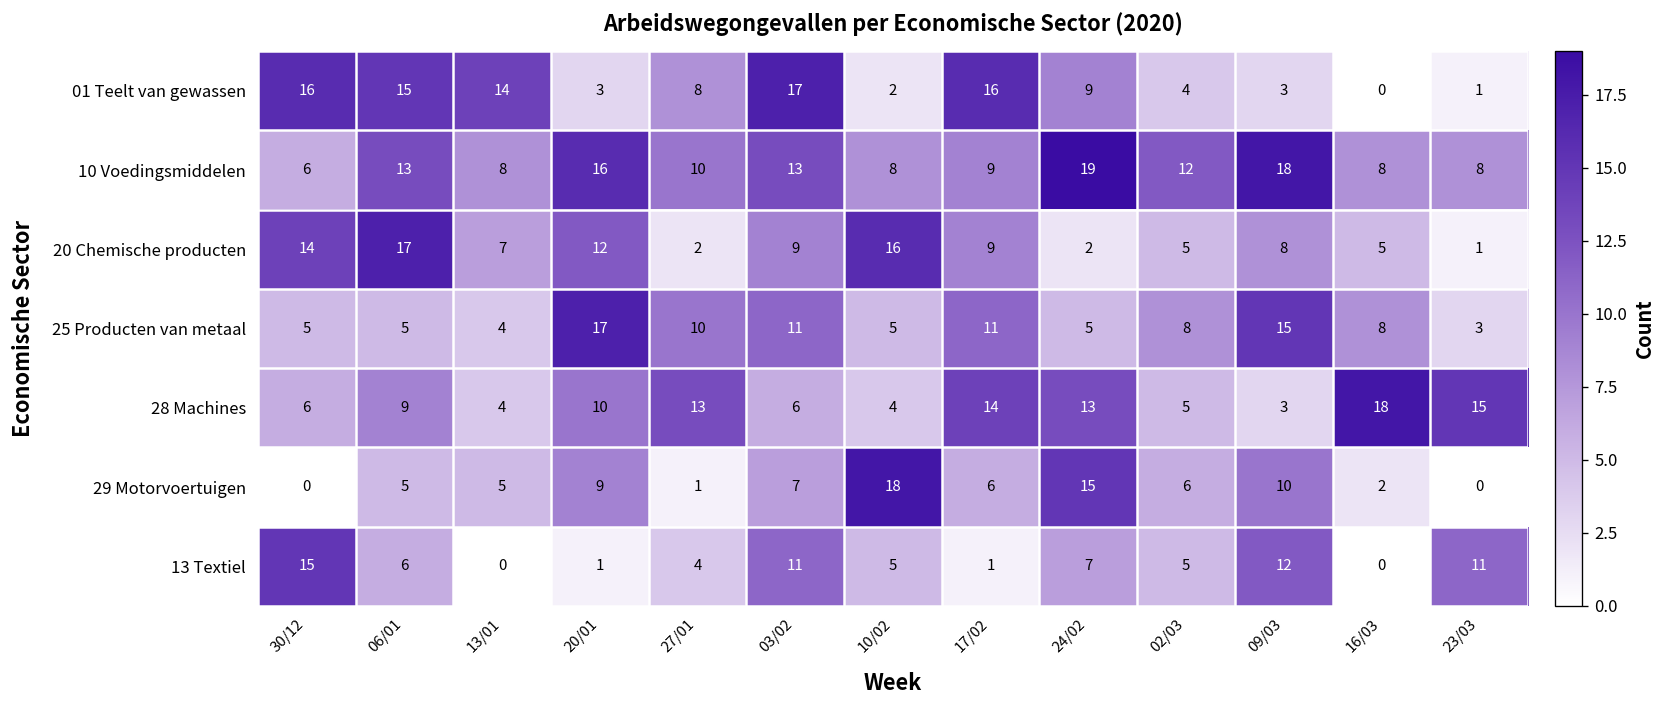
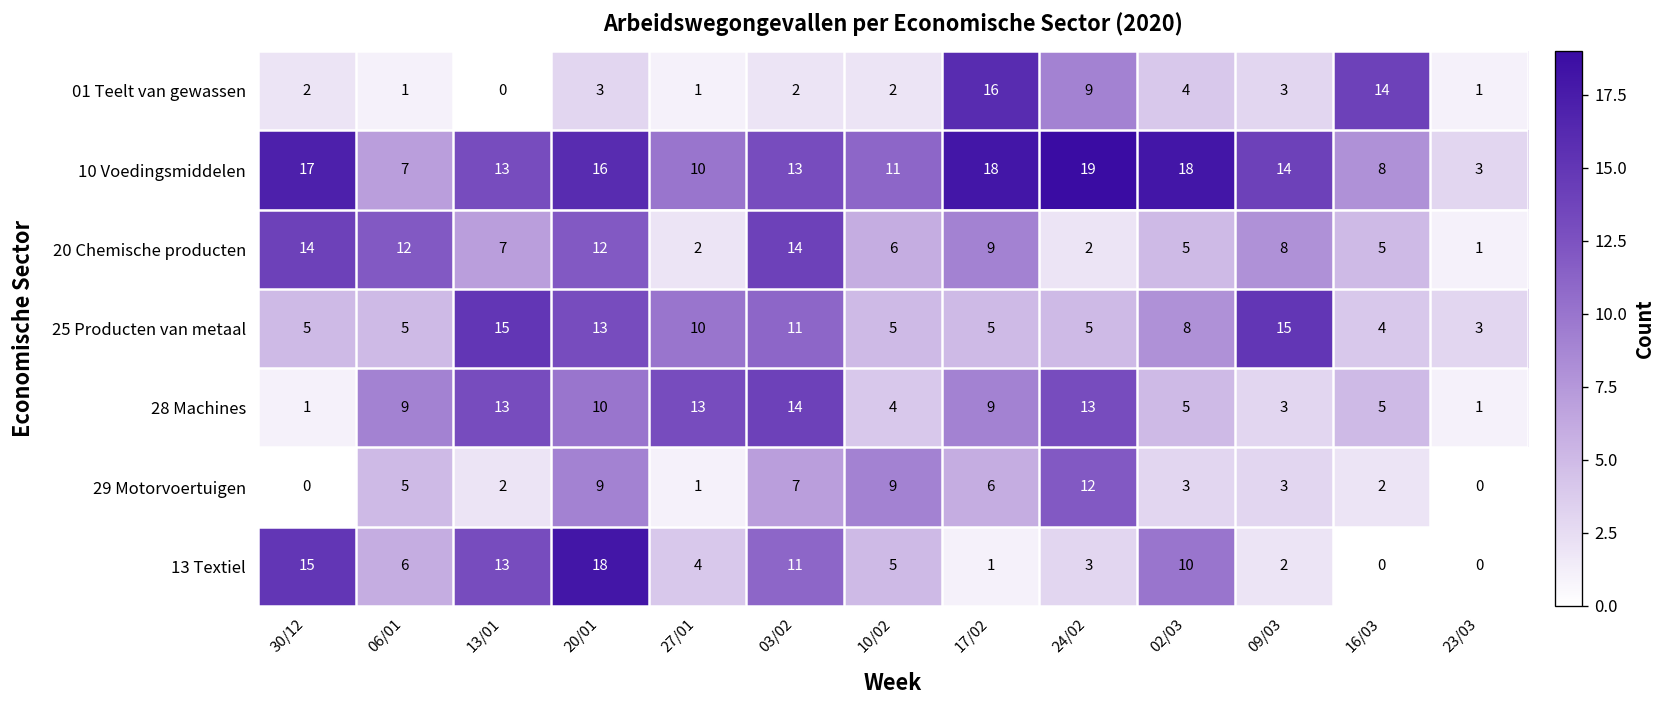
  {
    "01 Teelt van gewassen": {
-     "30/12": 16,
-     "06/01": 15,
-     "13/01": 14,
+     "30/12": 2,
+     "06/01": 1,
+     "13/01": 0,
      "20/01": 3,
-     "27/01": 8,
-     "03/02": 17,
+     "27/01": 1,
+     "03/02": 2,
      "10/02": 2,
      "17/02": 16,
      "24/02": 9,
      "02/03": 4,
      "09/03": 3,
-     "16/03": 0,
+     "16/03": 14,
      "23/03": 1
    },
    "10 Voedingsmiddelen": {
-     "30/12": 6,
-     "06/01": 13,
-     "13/01": 8,
+     "30/12": 17,
+     "06/01": 7,
+     "13/01": 13,
      "20/01": 16,
      "27/01": 10,
      "03/02": 13,
-     "10/02": 8,
-     "17/02": 9,
+     "10/02": 11,
+     "17/02": 18,
      "24/02": 19,
-     "02/03": 12,
-     "09/03": 18,
+     "02/03": 18,
+     "09/03": 14,
      "16/03": 8,
-     "23/03": 8
+     "23/03": 3
    },
    "20 Chemische producten": {
      "30/12": 14,
-     "06/01": 17,
+     "06/01": 12,
      "13/01": 7,
      "20/01": 12,
      "27/01": 2,
-     "03/02": 9,
-     "10/02": 16,
+     "03/02": 14,
+     "10/02": 6,
      "17/02": 9,
      "24/02": 2,
      "02/03": 5,
      "09/03": 8,
      "16/03": 5,
      "23/03": 1
    },
    "25 Producten van metaal": {
      "30/12": 5,
      "06/01": 5,
-     "13/01": 4,
-     "20/01": 17,
+     "13/01": 15,
+     "20/01": 13,
      "27/01": 10,
      "03/02": 11,
      "10/02": 5,
-     "17/02": 11,
+     "17/02": 5,
      "24/02": 5,
      "02/03": 8,
      "09/03": 15,
-     "16/03": 8,
+     "16/03": 4,
      "23/03": 3
    },
    "28 Machines": {
-     "30/12": 6,
+     "30/12": 1,
      "06/01": 9,
-     "13/01": 4,
+     "13/01": 13,
      "20/01": 10,
      "27/01": 13,
-     "03/02": 6,
+     "03/02": 14,
      "10/02": 4,
-     "17/02": 14,
+     "17/02": 9,
      "24/02": 13,
      "02/03": 5,
      "09/03": 3,
-     "16/03": 18,
-     "23/03": 15
+     "16/03": 5,
+     "23/03": 1
    },
    "29 Motorvoertuigen": {
      "30/12": 0,
      "06/01": 5,
-     "13/01": 5,
+     "13/01": 2,
      "20/01": 9,
      "27/01": 1,
      "03/02": 7,
-     "10/02": 18,
+     "10/02": 9,
      "17/02": 6,
-     "24/02": 15,
-     "02/03": 6,
-     "09/03": 10,
+     "24/02": 12,
+     "02/03": 3,
+     "09/03": 3,
      "16/03": 2,
      "23/03": 0
    },
    "13 Textiel": {
      "30/12": 15,
      "06/01": 6,
-     "13/01": 0,
-     "20/01": 1,
+     "13/01": 13,
+     "20/01": 18,
      "27/01": 4,
      "03/02": 11,
      "10/02": 5,
      "17/02": 1,
-     "24/02": 7,
-     "02/03": 5,
-     "09/03": 12,
+     "24/02": 3,
+     "02/03": 10,
+     "09/03": 2,
      "16/03": 0,
-     "23/03": 11
+     "23/03": 0
    }
  }
